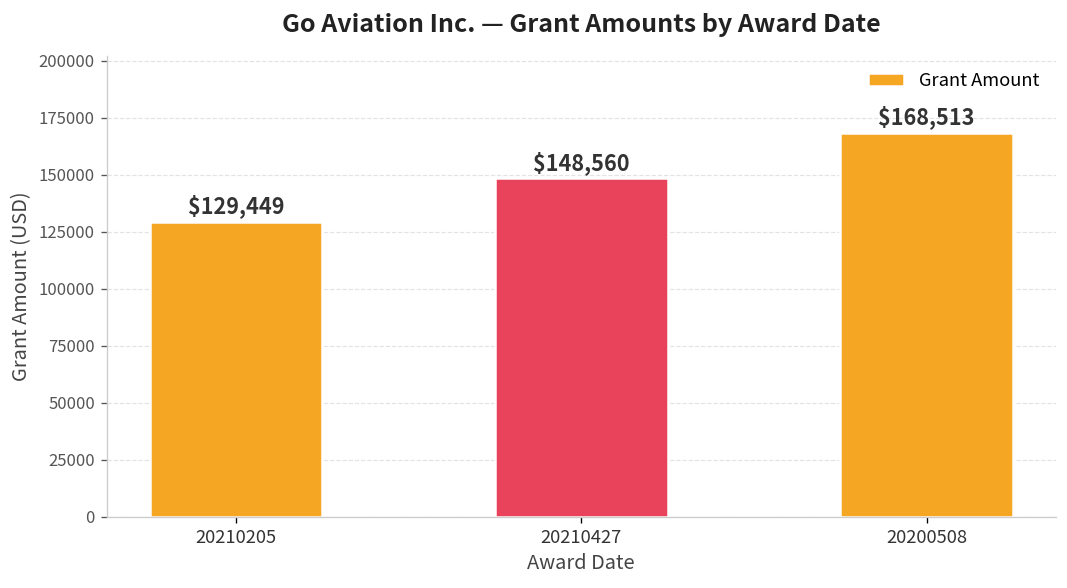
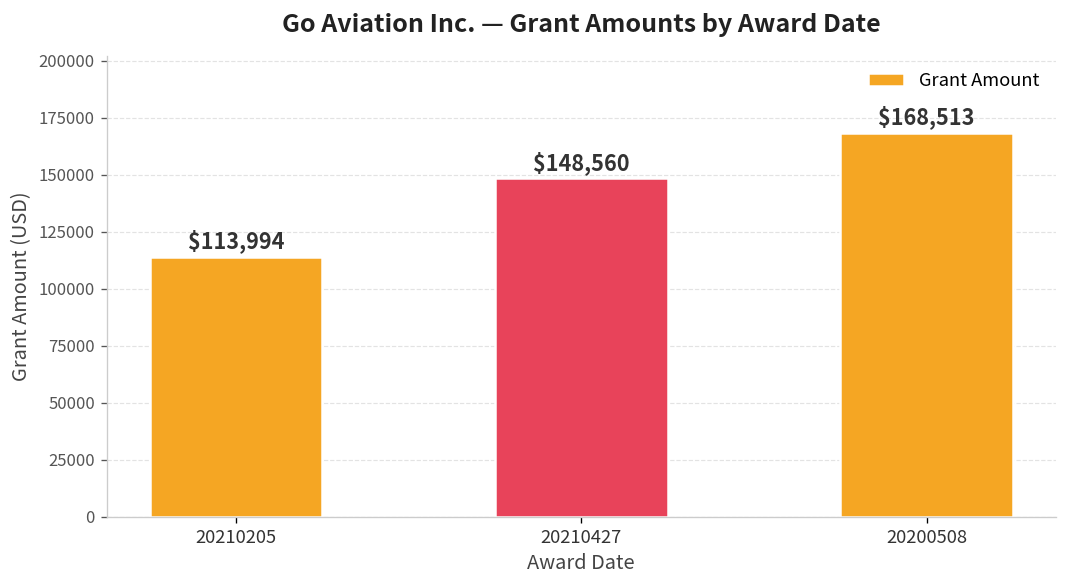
  {
-   "20210205": "$129,449",
+   "20210205": "$113,994",
    "20210427": "$148,560",
    "20200508": "$168,513"
  }
